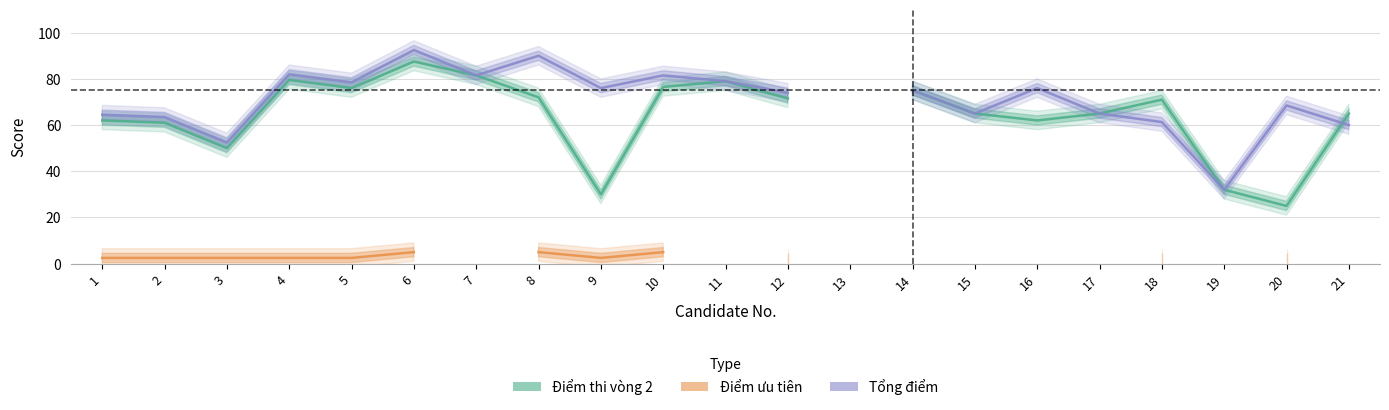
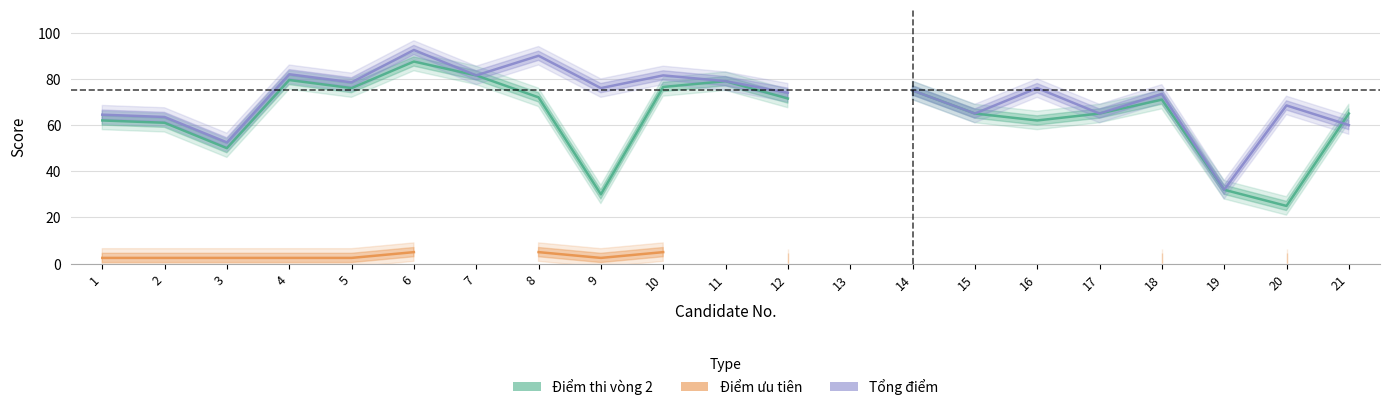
  {
    "Điểm thi vòng 2": {
      "1": 62,
      "2": 61,
      "3": 50,
      "4": 80,
      "5": 76,
      "6": 88,
      "8": 72,
      "9": 30,
      "10": 77,
      "12": 72,
      "16": 62,
      "18": 71,
      "20": 25,
      "21": 65
    },
    "Điểm ưu tiên": {
      "1": 3,
      "2": 3,
      "3": 3,
      "4": 3,
      "5": 3,
      "6": 5,
      "8": 5,
      "9": 3,
      "10": 5,
      "12": 3,
      "18": 3,
      "20": 3
    },
    "Tổng điểm": {
      "1": 65,
      "2": 64,
      "3": 53,
      "4": 82,
      "5": 79,
      "6": 93,
      "8": 90,
      "9": 76,
      "10": 82,
      "12": 74,
      "16": 76,
-     "18": 61,
+     "18": 74,
      "20": 69,
      "21": 60
    }
  }
